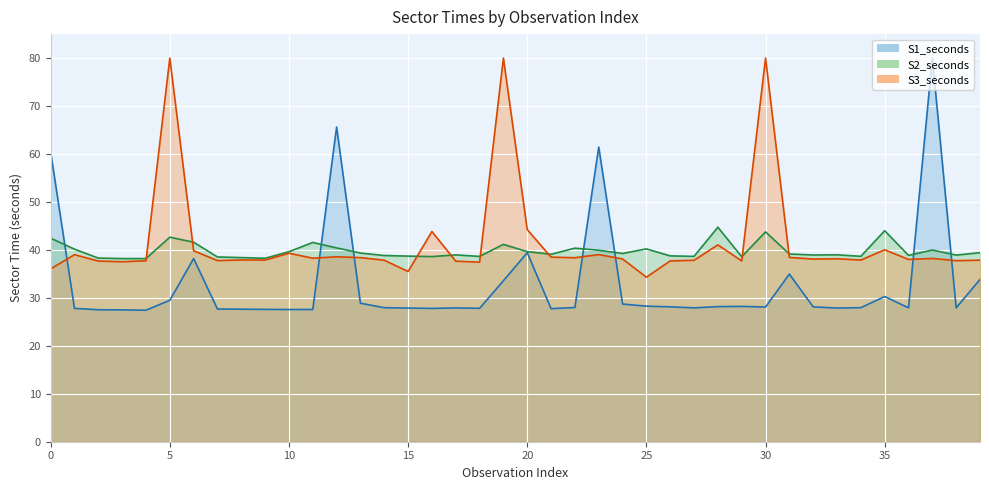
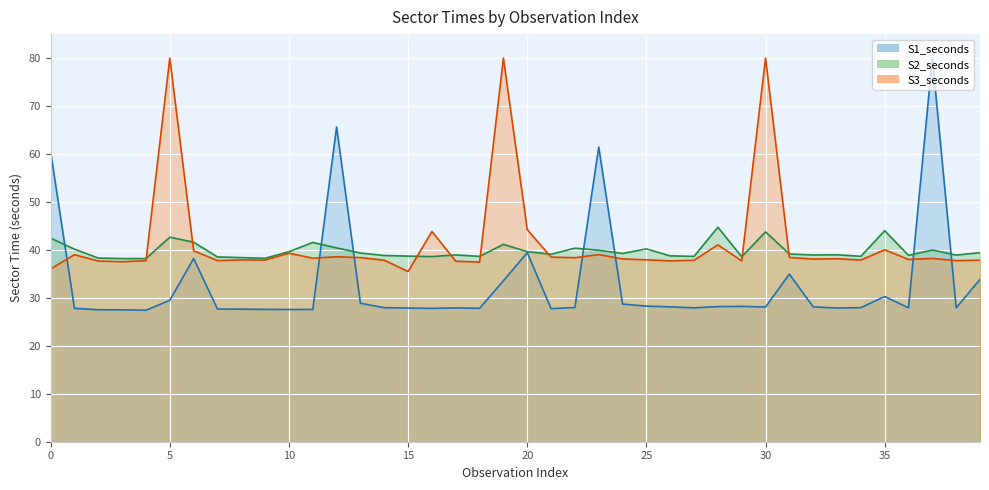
  {
    "S3_seconds": {
      "0": 36,
      "5": 80,
      "15": 35,
      "20": 44,
-     "25": 34,
+     "25": 38,
      "30": 80,
      "35": 40
    }
  }
